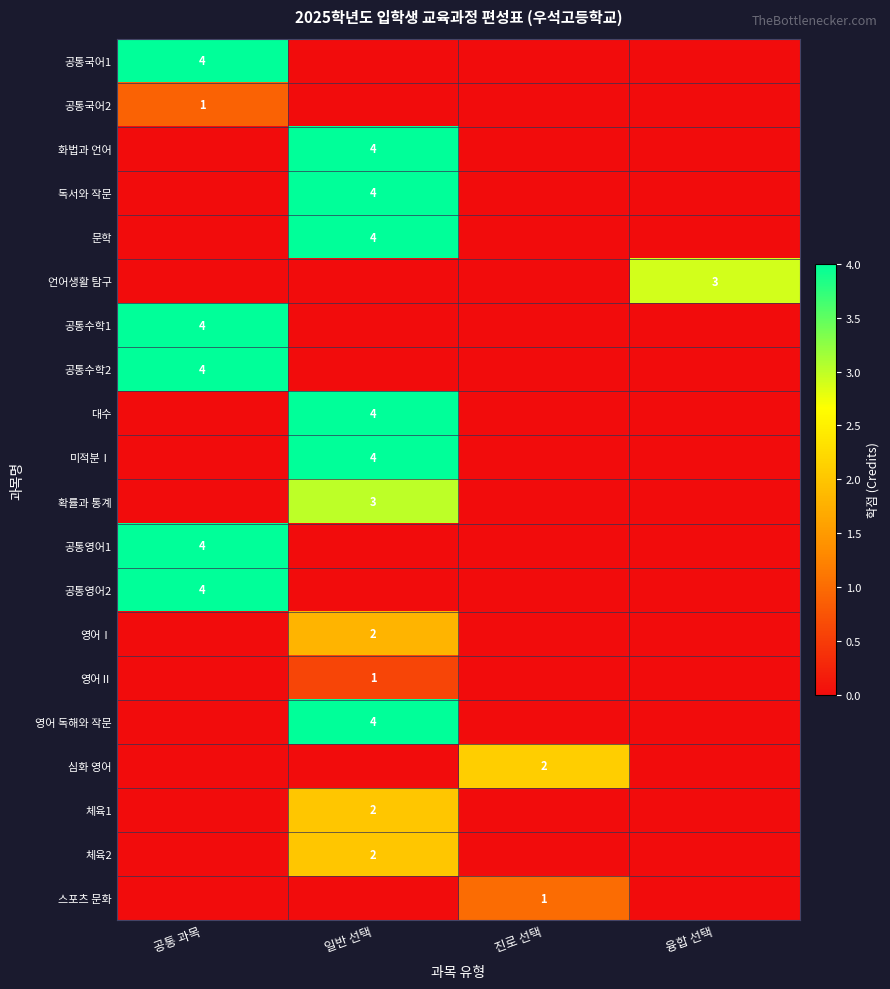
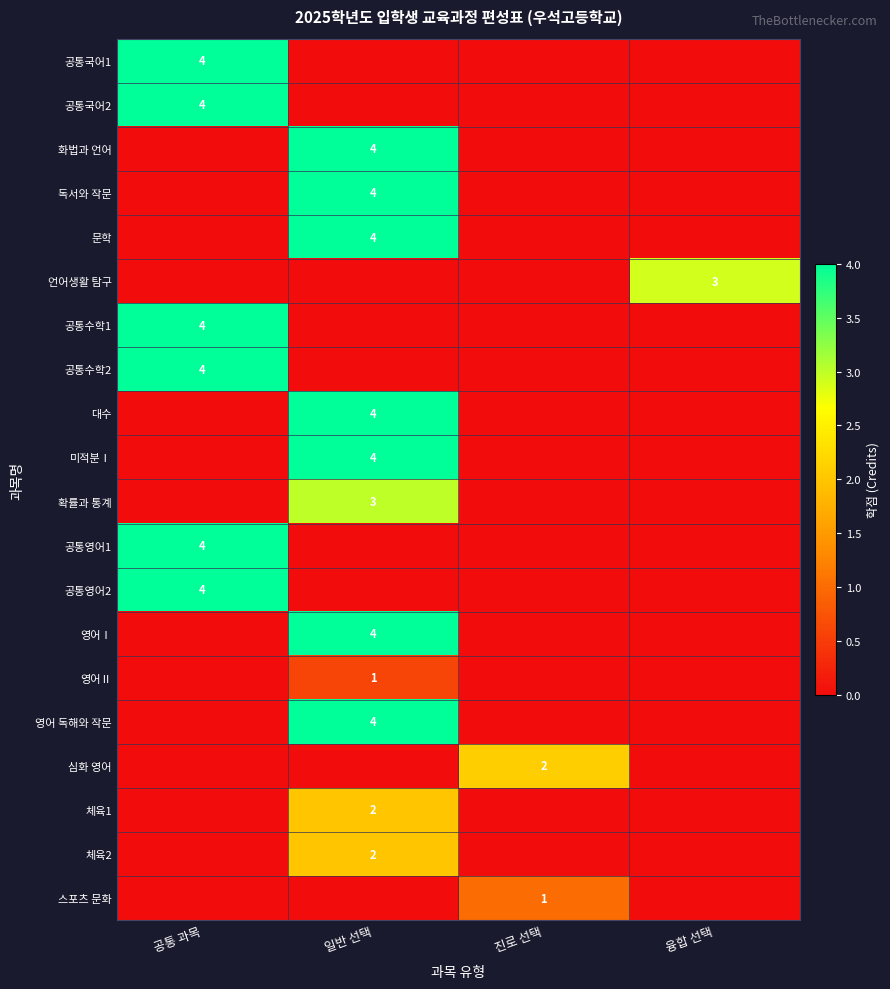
  {
    "공통국어1": {
      "공통 과목": 4
    },
    "공통국어2": {
-     "공통 과목": 1
+     "공통 과목": 4
    },
    "화법과 언어": {
      "일반 선택": 4
    },
    "독서와 작문": {
      "일반 선택": 4
    },
    "문학": {
      "일반 선택": 4
    },
    "언어생활 탐구": {
      "융합 선택": 3
    },
    "공통수학1": {
      "공통 과목": 4
    },
    "공통수학2": {
      "공통 과목": 4
    },
    "대수": {
      "일반 선택": 4
    },
    "미적분Ⅰ": {
      "일반 선택": 4
    },
    "확률과 통계": {
      "일반 선택": 3
    },
    "공통영어1": {
      "공통 과목": 4
    },
    "공통영어2": {
      "공통 과목": 4
    },
    "영어Ⅰ": {
-     "일반 선택": 2
+     "일반 선택": 4
    },
    "영어Ⅱ": {
      "일반 선택": 1
    },
    "영어 독해와 작문": {
      "일반 선택": 4
    },
    "심화 영어": {
      "진로 선택": 2
    },
    "체육1": {
      "일반 선택": 2
    },
    "체육2": {
      "일반 선택": 2
    },
    "스포츠 문화": {
      "진로 선택": 1
    }
  }
